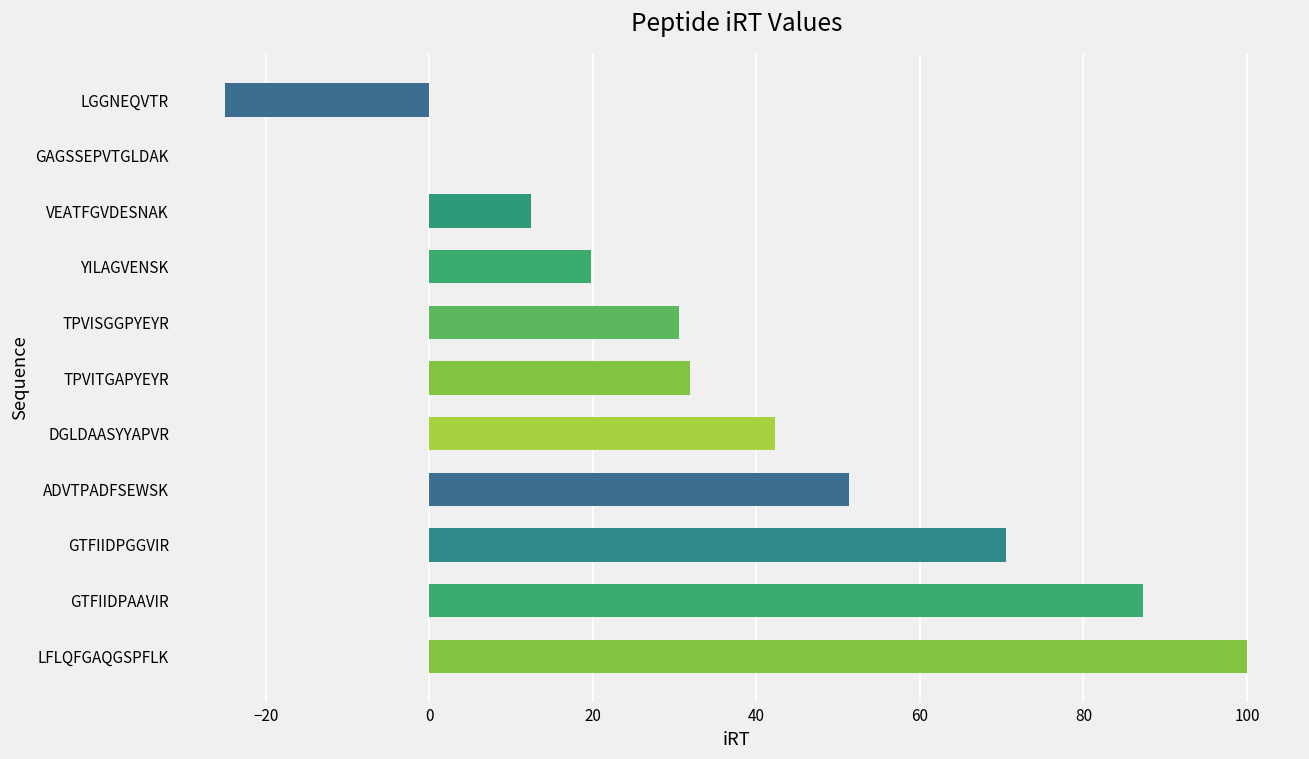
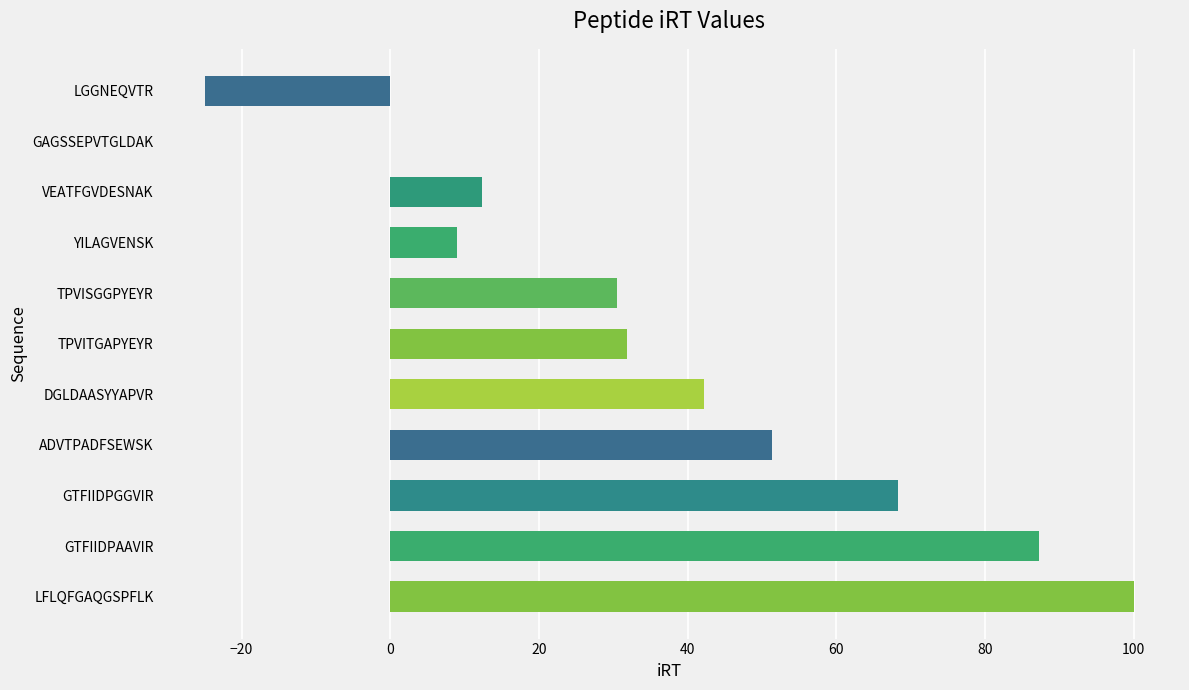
  {
    "LGGNEQVTR": -25,
    "VEATFGVDESNAK": 12,
-   "YILAGVENSK": 20,
+   "YILAGVENSK": 9,
    "TPVISGGPYEYR": 31,
    "TPVITGAPYEYR": 32,
    "DGLDAASYYAPVR": 42,
    "ADVTPADFSEWSK": 51,
-   "GTFIIDPGGVIR": 71,
+   "GTFIIDPGGVIR": 68,
    "GTFIIDPAAVIR": 87,
    "LFLQFGAQGSPFLK": 100
  }
